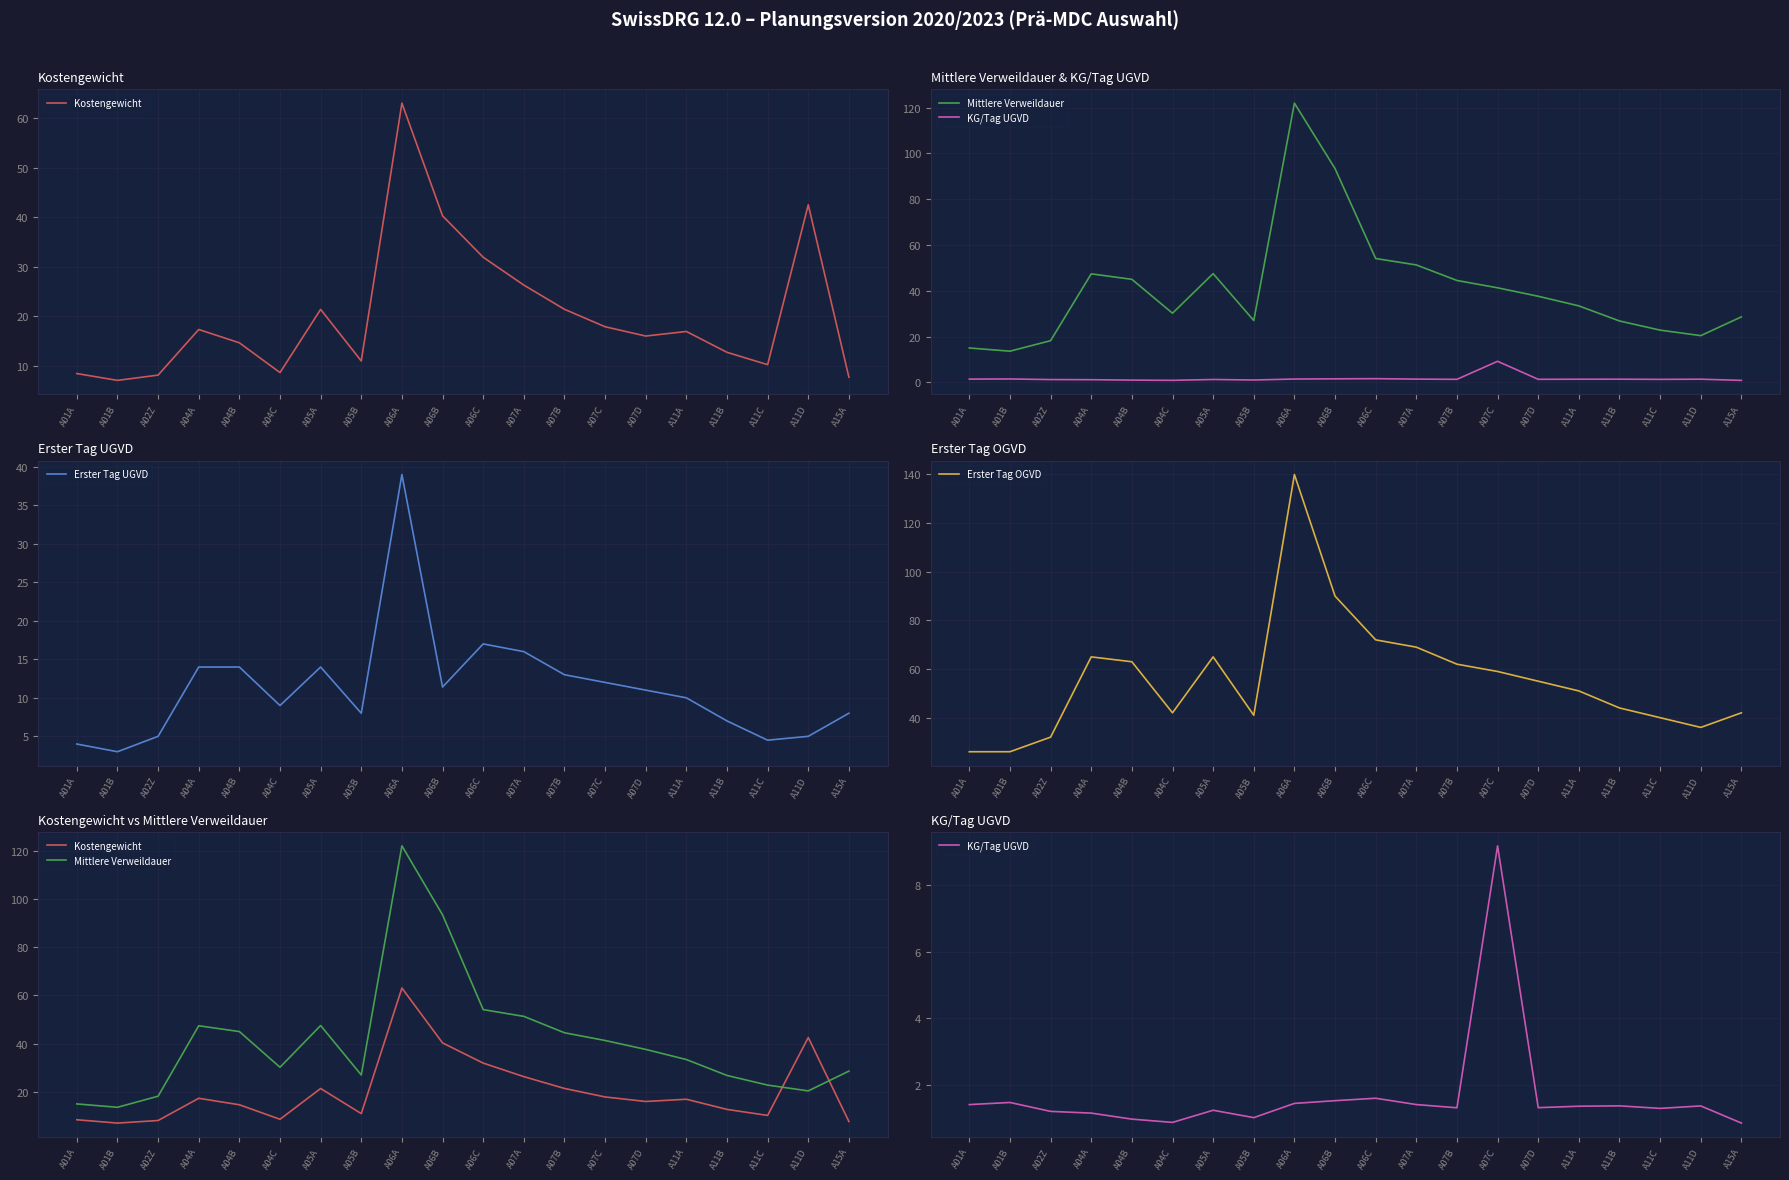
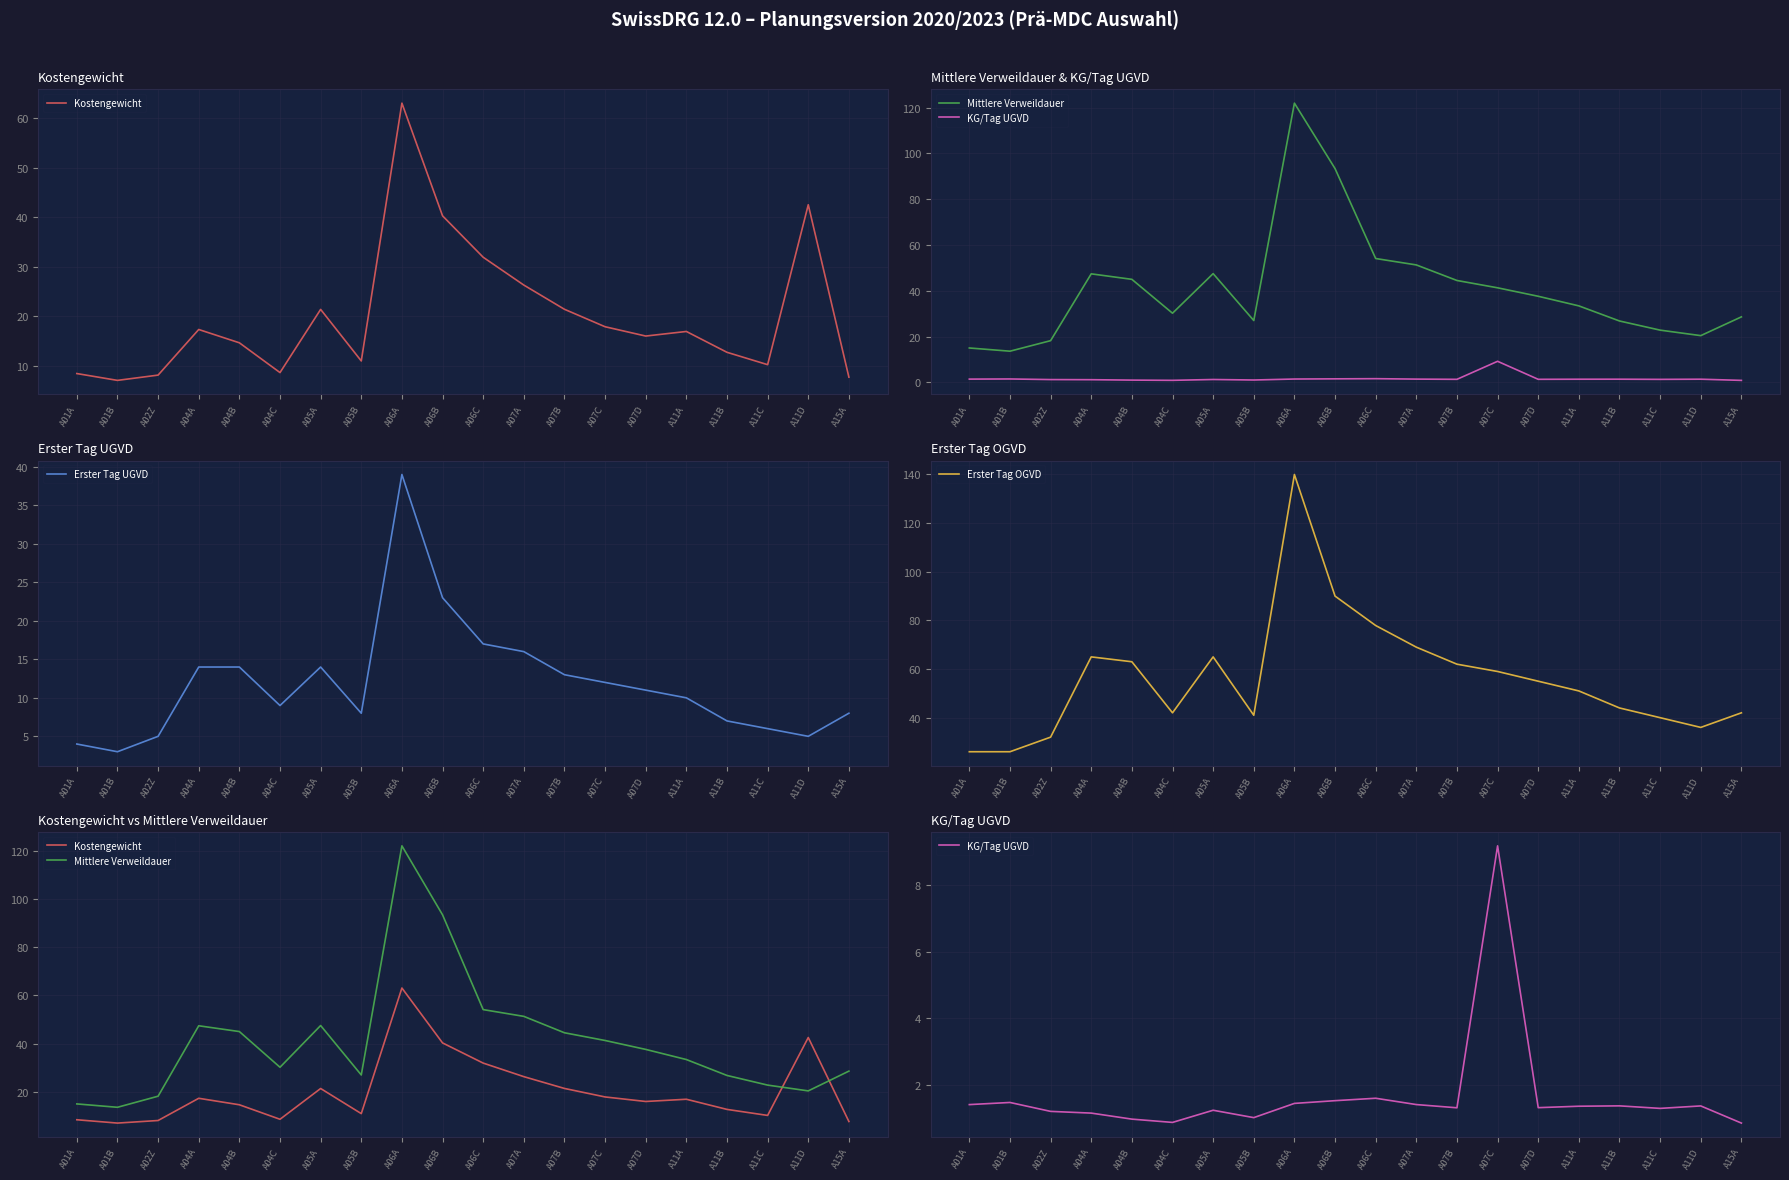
  {
    "Kostengewicht": {
      "A01A": 8,
      "A01B": 7,
      "A02Z": 8,
      "A04A": 17,
      "A04B": 15,
      "A04C": 9,
      "A05A": 21,
      "A05B": 11,
      "A06A": 63,
      "A06B": 40,
      "A06C": 32,
      "A07A": 26,
      "A07B": 21,
      "A07C": 18,
      "A07D": 16,
      "A11A": 17,
      "A11B": 13,
      "A11C": 10,
      "A11D": 43,
      "A15A": 8
    },
    "Mittlere Verweildauer & KG/Tag UGVD": {
      "Mittlere Verweildauer": {
        "A01A": 15,
        "A01B": 14,
        "A02Z": 18,
        "A04A": 47,
        "A04B": 45,
        "A04C": 30,
        "A05A": 48,
        "A05B": 27,
        "A06A": 122,
        "A06B": 93,
        "A06C": 54,
        "A07A": 51,
        "A07B": 45,
        "A07C": 41,
        "A07D": 38,
        "A11A": 33,
        "A11B": 27,
        "A11C": 23,
        "A11D": 20,
        "A15A": 29
      },
      "KG/Tag UGVD": {
        "A01A": 1,
        "A01B": 1,
        "A02Z": 1,
        "A04A": 1,
        "A04B": 1,
        "A04C": 1,
        "A05A": 1,
        "A05B": 1,
        "A06A": 1,
        "A06B": 2,
        "A06C": 2,
        "A07A": 1,
        "A07B": 1,
        "A07C": 9,
        "A07D": 1,
        "A11A": 1,
        "A11B": 1,
        "A11C": 1,
        "A11D": 1,
        "A15A": 1
      }
    },
    "Erster Tag UGVD": {
      "A01A": 4,
      "A01B": 3,
      "A02Z": 5,
      "A04A": 14,
      "A04B": 14,
      "A04C": 9,
      "A05A": 14,
      "A05B": 8,
      "A06A": 39,
-     "A06B": 11,
+     "A06B": 23,
      "A06C": 17,
      "A07A": 16,
      "A07B": 13,
      "A07C": 12,
      "A07D": 11,
      "A11A": 10,
      "A11B": 7,
-     "A11C": 5,
+     "A11C": 6,
      "A11D": 5,
      "A15A": 8
    },
    "Erster Tag OGVD": {
      "A01A": 26,
      "A01B": 26,
      "A02Z": 32,
      "A04A": 65,
      "A04B": 63,
      "A04C": 42,
      "A05A": 65,
      "A05B": 41,
      "A06A": 140,
      "A06B": 90,
-     "A06C": 72,
+     "A06C": 78,
      "A07A": 69,
      "A07B": 62,
      "A07C": 59,
      "A07D": 55,
      "A11A": 51,
      "A11B": 44,
      "A11C": 40,
      "A11D": 36,
      "A15A": 42
    },
    "Kostengewicht vs Mittlere Verweildauer": {
      "Kostengewicht": {
        "A01A": 8,
        "A01B": 7,
        "A02Z": 8,
        "A04A": 17,
        "A04B": 15,
        "A04C": 9,
        "A05A": 21,
        "A05B": 11,
        "A06A": 63,
        "A06B": 40,
        "A06C": 32,
        "A07A": 26,
        "A07B": 21,
        "A07C": 18,
        "A07D": 16,
        "A11A": 17,
        "A11B": 13,
        "A11C": 10,
        "A11D": 43,
        "A15A": 8
      },
      "Mittlere Verweildauer": {
        "A01A": 15,
        "A01B": 14,
        "A02Z": 18,
        "A04A": 47,
        "A04B": 45,
        "A04C": 30,
        "A05A": 48,
        "A05B": 27,
        "A06A": 122,
        "A06B": 93,
        "A06C": 54,
        "A07A": 51,
        "A07B": 45,
        "A07C": 41,
        "A07D": 38,
        "A11A": 33,
        "A11B": 27,
        "A11C": 23,
        "A11D": 20,
        "A15A": 29
      }
    },
    "KG/Tag UGVD": {
      "A01A": 1.4,
      "A01B": 1.5,
      "A02Z": 1.2,
      "A04A": 1.1,
      "A04B": 1.0,
      "A04C": 0.9,
      "A05A": 1.2,
      "A05B": 1.0,
      "A06A": 1.4,
      "A06B": 1.5,
      "A06C": 1.6,
      "A07A": 1.4,
      "A07B": 1.3,
      "A07C": 9.2,
      "A07D": 1.3,
      "A11A": 1.3,
      "A11B": 1.4,
      "A11C": 1.3,
      "A11D": 1.4,
      "A15A": 0.8
    }
  }
